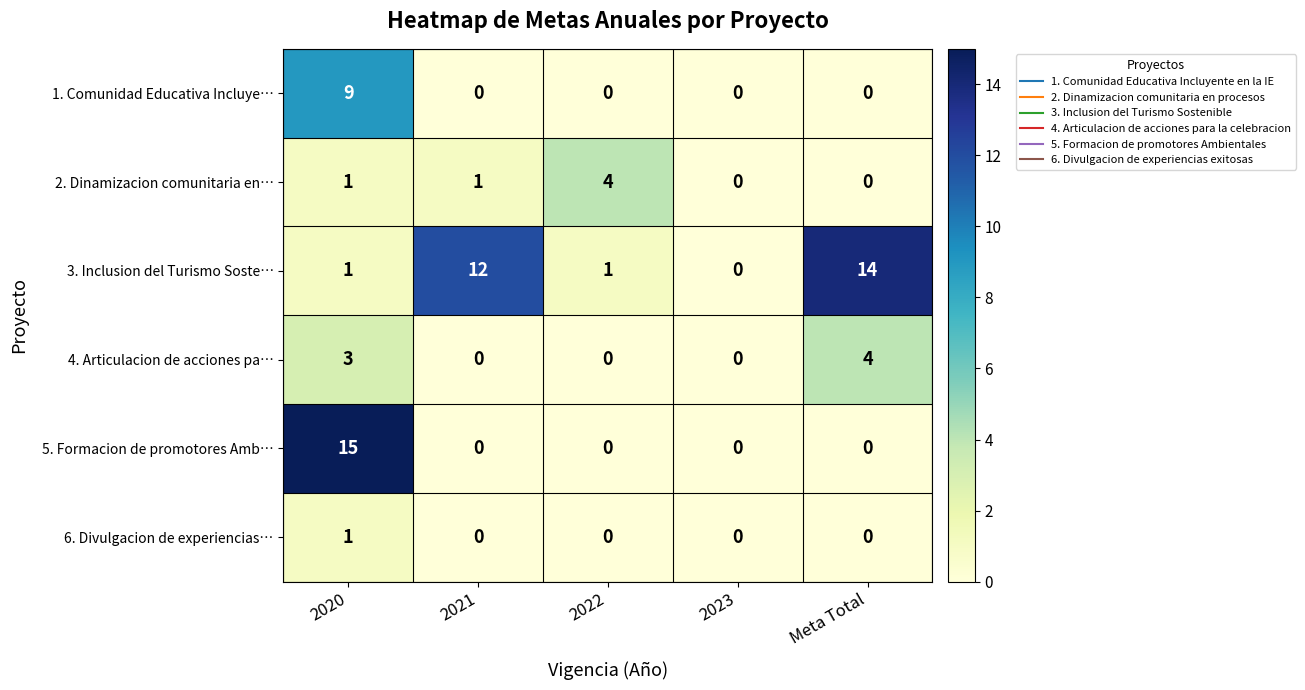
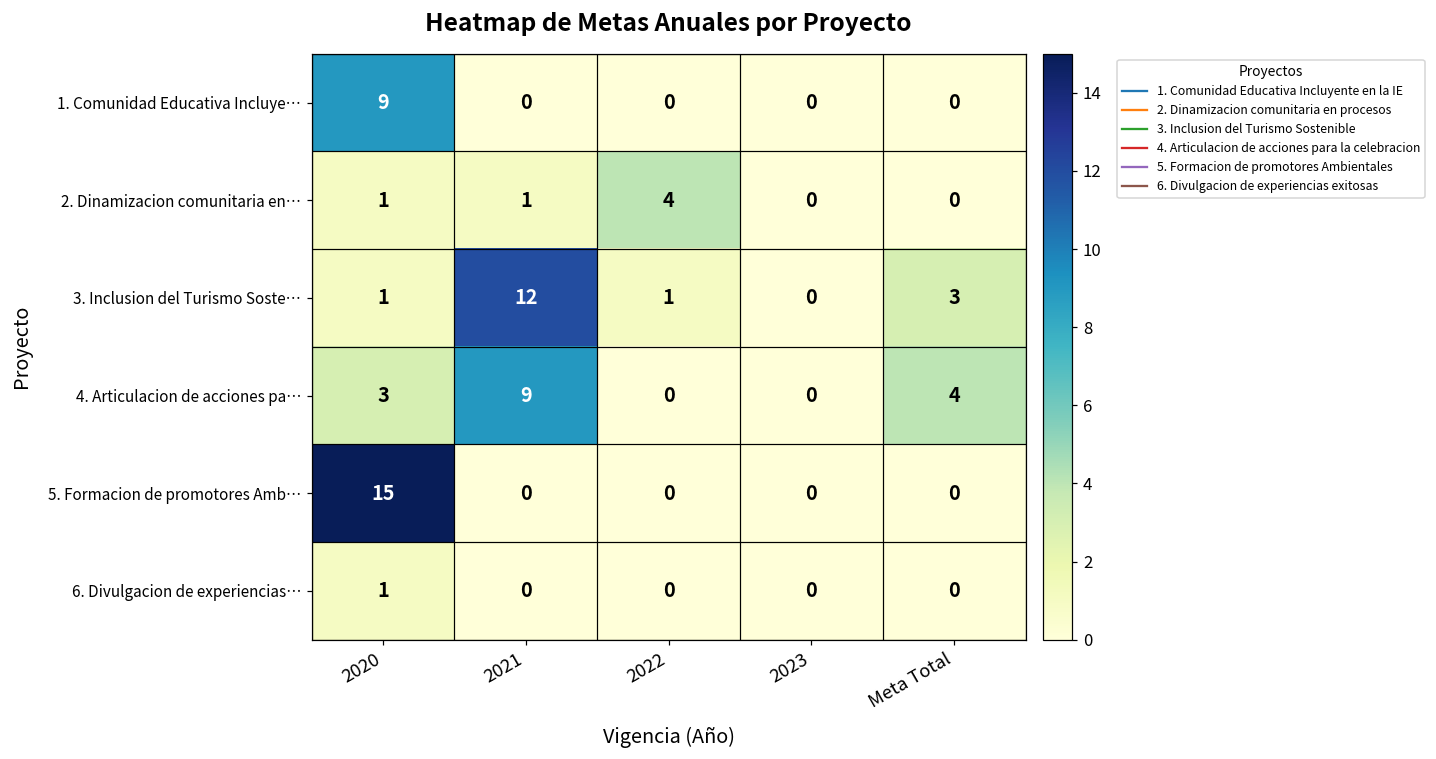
  {
    "1. Comunidad Educativa Incluye…": {
      "2020": 9,
      "2021": 0,
      "2022": 0,
      "2023": 0,
      "Meta Total": 0
    },
    "2. Dinamizacion comunitaria en…": {
      "2020": 1,
      "2021": 1,
      "2022": 4,
      "2023": 0,
      "Meta Total": 0
    },
    "3. Inclusion del Turismo Soste…": {
      "2020": 1,
      "2021": 12,
      "2022": 1,
      "2023": 0,
-     "Meta Total": 14
+     "Meta Total": 3
    },
    "4. Articulacion de acciones pa…": {
      "2020": 3,
-     "2021": 0,
+     "2021": 9,
      "2022": 0,
      "2023": 0,
      "Meta Total": 4
    },
    "5. Formacion de promotores Amb…": {
      "2020": 15,
      "2021": 0,
      "2022": 0,
      "2023": 0,
      "Meta Total": 0
    },
    "6. Divulgacion de experiencias…": {
      "2020": 1,
      "2021": 0,
      "2022": 0,
      "2023": 0,
      "Meta Total": 0
    }
  }
